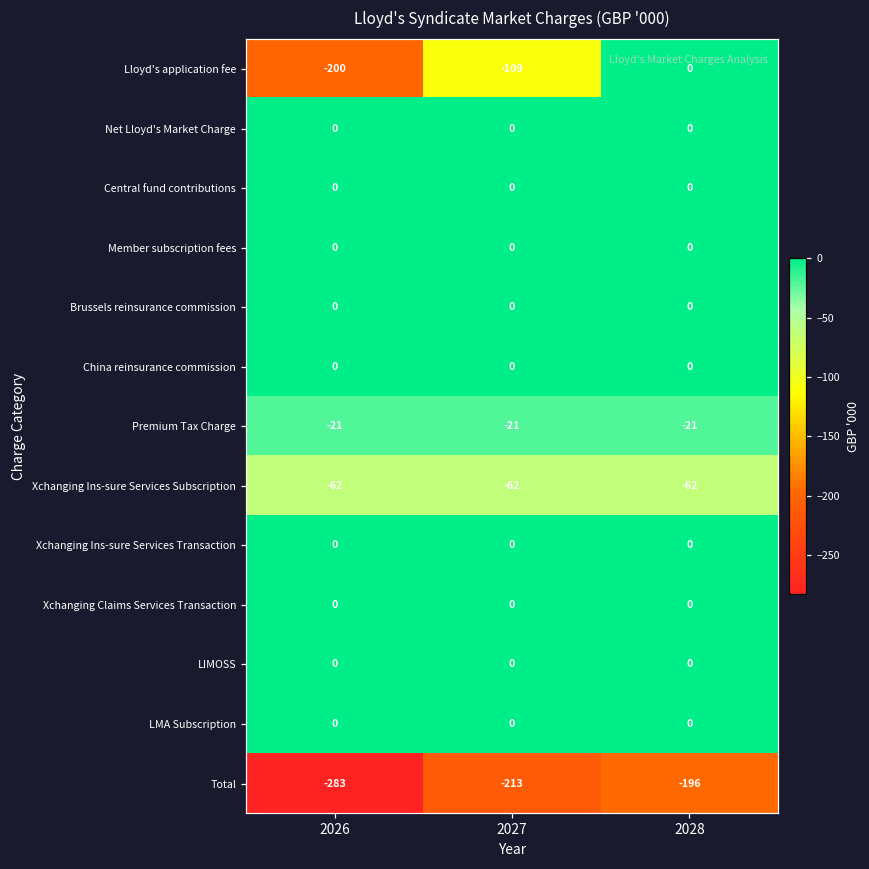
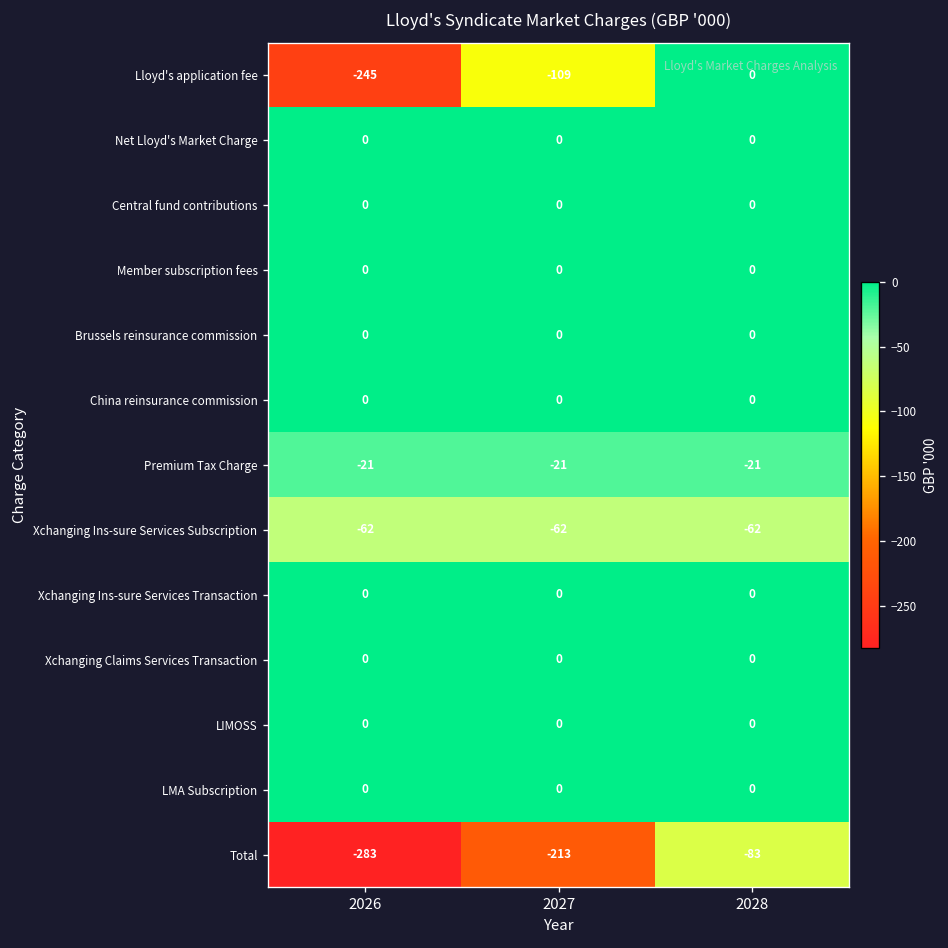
  {
    "Lloyd's application fee": {
-     "2026": -200,
+     "2026": -245,
      "2027": -109
    },
    "Net Lloyd's Market Charge": {
      "2026": 0,
      "2027": 0,
      "2028": 0
    },
    "Central fund contributions": {
      "2026": 0,
      "2027": 0,
      "2028": 0
    },
    "Member subscription fees": {
      "2026": 0,
      "2027": 0,
      "2028": 0
    },
    "Brussels reinsurance commission": {
      "2026": 0,
      "2027": 0,
      "2028": 0
    },
    "China reinsurance commission": {
      "2026": 0,
      "2027": 0,
      "2028": 0
    },
    "Premium Tax Charge": {
      "2026": -21,
      "2027": -21,
      "2028": -21
    },
    "Xchanging Ins-sure Services Subscription": {
      "2026": -62,
      "2027": -62,
      "2028": -62
    },
    "Xchanging Ins-sure Services Transaction": {
      "2026": 0,
      "2027": 0,
      "2028": 0
    },
    "Xchanging Claims Services Transaction": {
      "2026": 0,
      "2027": 0,
      "2028": 0
    },
    "LIMOSS": {
      "2026": 0,
      "2027": 0,
      "2028": 0
    },
    "LMA Subscription": {
      "2026": 0,
      "2027": 0,
      "2028": 0
    },
    "Total": {
      "2026": -283,
      "2027": -213,
-     "2028": -196
+     "2028": -83
    }
  }
